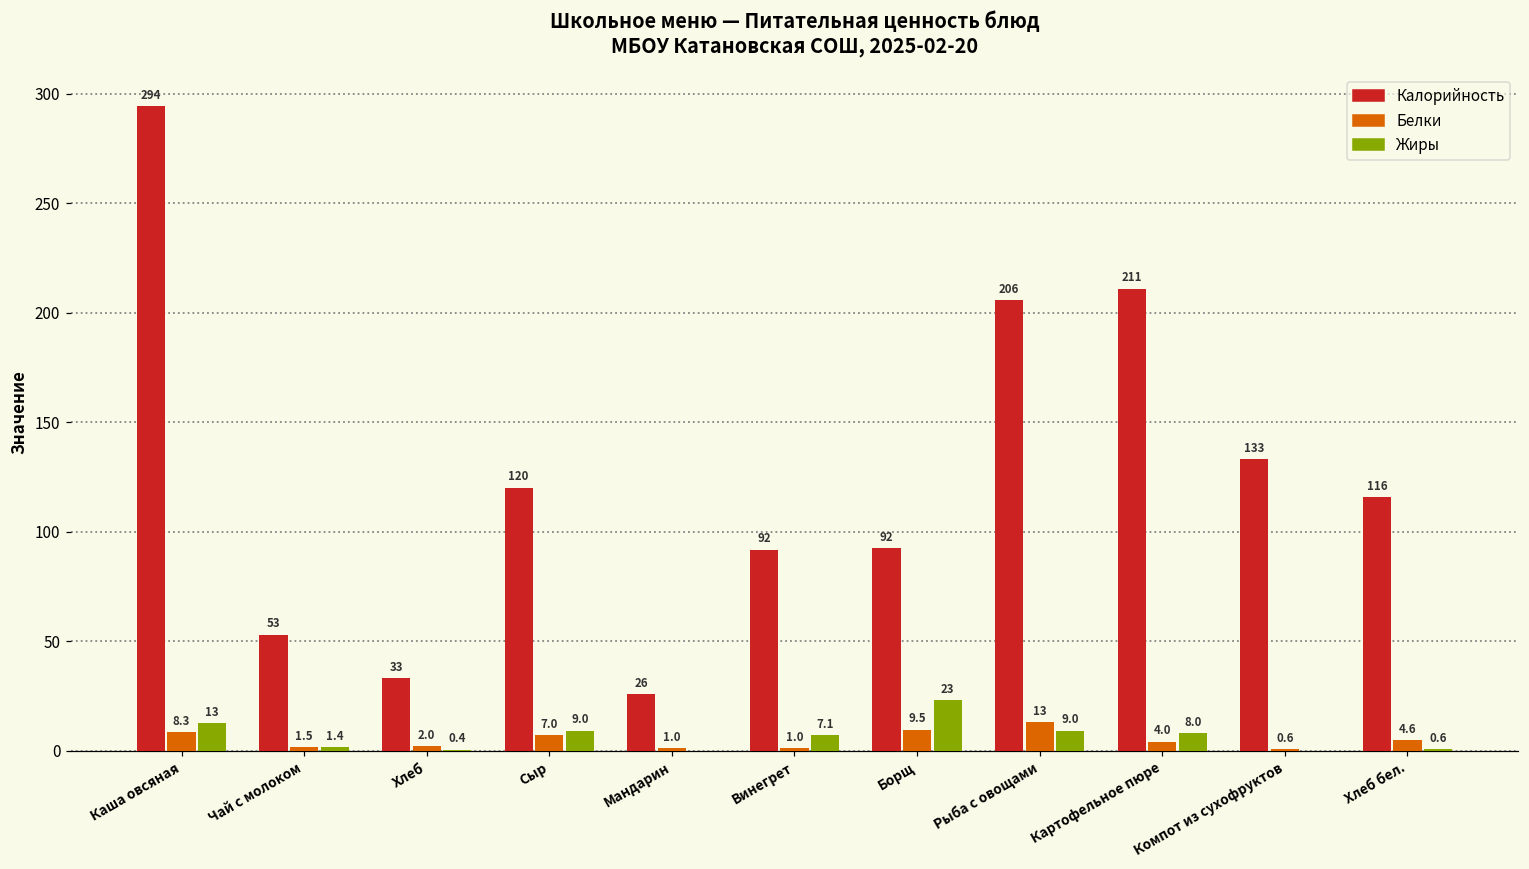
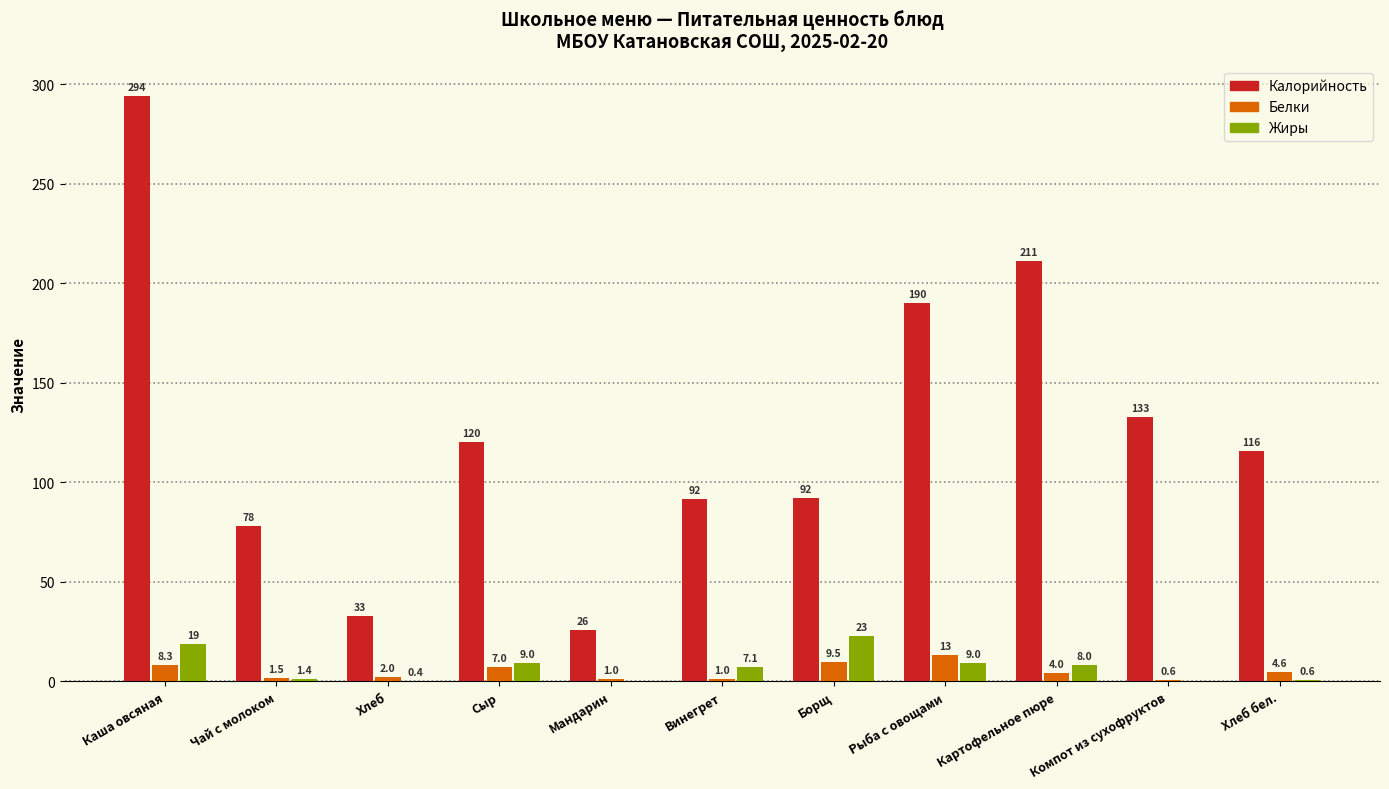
  {
    "Калорийность": {
      "Каша овсяная": 294,
-     "Чай с молоком": 53,
+     "Чай с молоком": 78,
      "Хлеб": 33,
      "Сыр": 120,
      "Мандарин": 26,
      "Винегрет": 92,
      "Борщ": 92,
-     "Рыба с овощами": 206,
+     "Рыба с овощами": 190,
      "Картофельное пюре": 211,
      "Компот из сухофруктов": 133,
      "Хлеб бел.": 116
    },
    "Белки": {
      "Каша овсяная": 8.3,
      "Чай с молоком": 1.5,
      "Хлеб": 2.0,
      "Сыр": 7.0,
      "Мандарин": 1.0,
      "Винегрет": 1.0,
      "Борщ": 9.5,
      "Рыба с овощами": 13,
      "Картофельное пюре": 4.0,
      "Компот из сухофруктов": 0.6,
      "Хлеб бел.": 4.6
    },
    "Жиры": {
-     "Каша овсяная": 13,
+     "Каша овсяная": 19,
      "Чай с молоком": 1.4,
      "Хлеб": 0.4,
      "Сыр": 9.0,
      "Винегрет": 7.1,
      "Борщ": 23,
      "Рыба с овощами": 9.0,
      "Картофельное пюре": 8.0,
      "Хлеб бел.": 0.6
    }
  }
